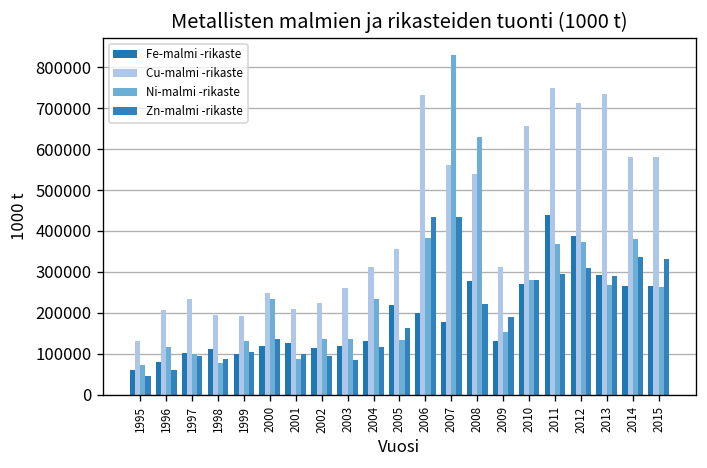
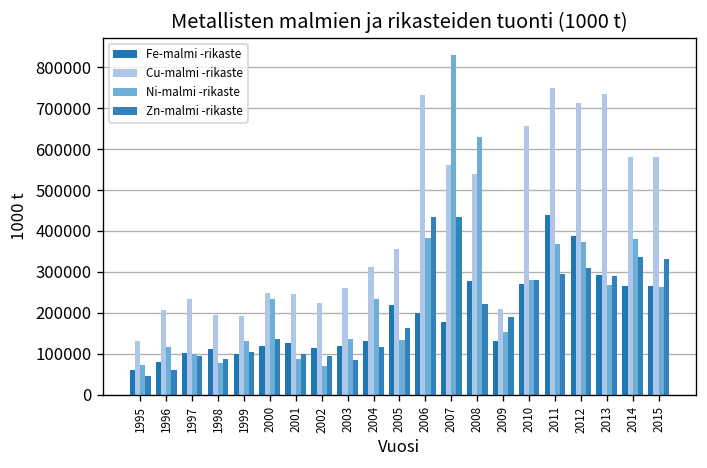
  {
    "Cu-malmi -rikaste": {
      "1995": 130000,
      "1996": 210000,
      "1997": 230000,
      "1998": 190000,
      "1999": 190000,
      "2000": 250000,
-     "2001": 210000,
+     "2001": 250000,
      "2002": 220000,
      "2003": 260000,
      "2004": 310000,
      "2005": 360000,
      "2006": 730000,
      "2007": 560000,
      "2008": 540000,
-     "2009": 310000,
+     "2009": 210000,
      "2010": 660000,
      "2011": 750000,
      "2012": 710000,
      "2013": 740000,
      "2014": 580000,
      "2015": 580000
    },
    "Ni-malmi -rikaste": {
      "1995": 70000,
      "1996": 120000,
      "1997": 100000,
      "1998": 80000,
      "1999": 130000,
      "2000": 230000,
      "2001": 90000,
-     "2002": 130000,
+     "2002": 70000,
      "2003": 140000,
      "2004": 230000,
      "2005": 130000,
      "2006": 380000,
      "2007": 830000,
      "2008": 630000,
      "2009": 150000,
      "2010": 280000,
      "2011": 370000,
      "2012": 370000,
      "2013": 270000,
      "2014": 380000,
      "2015": 260000
    }
  }
